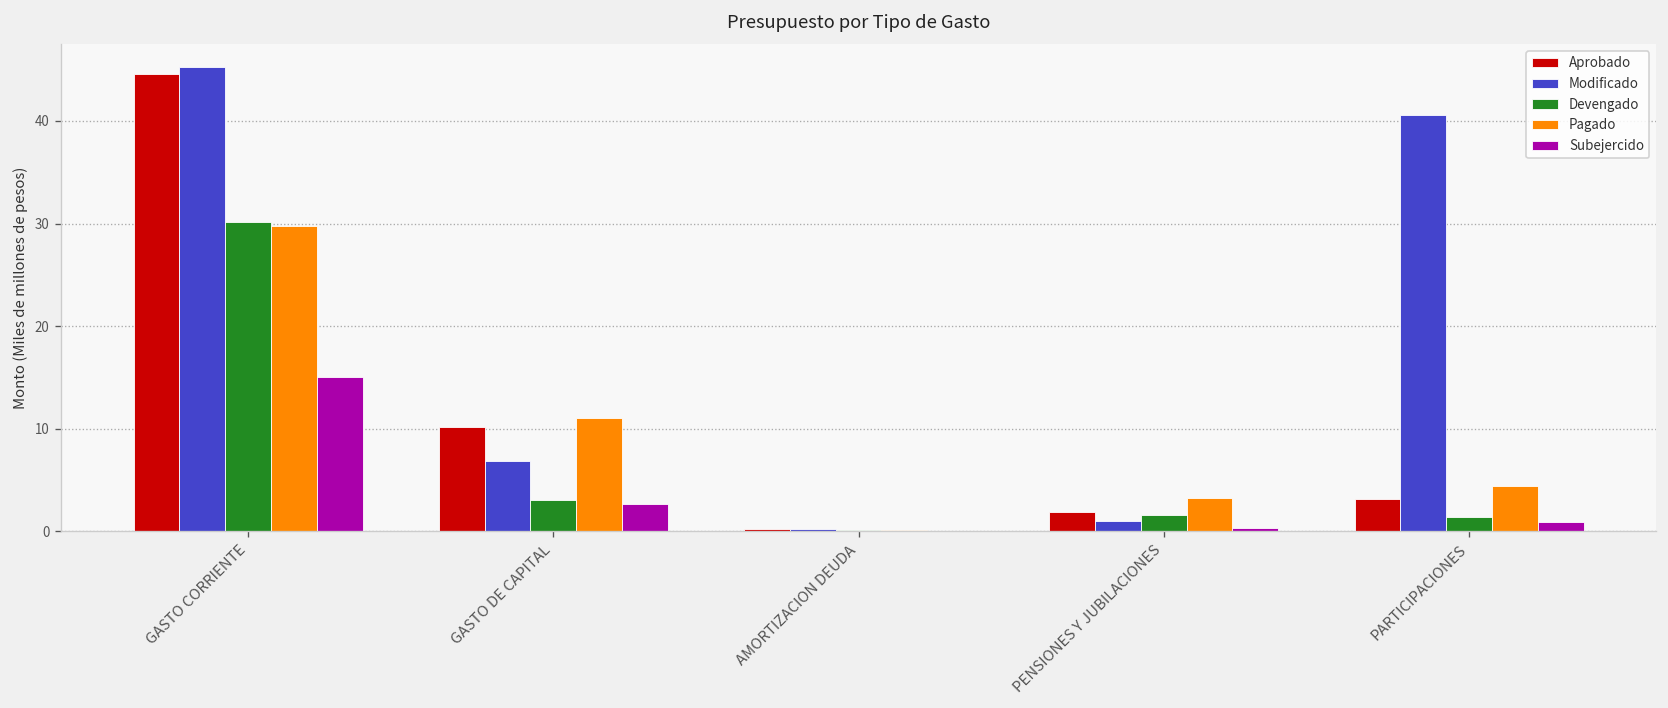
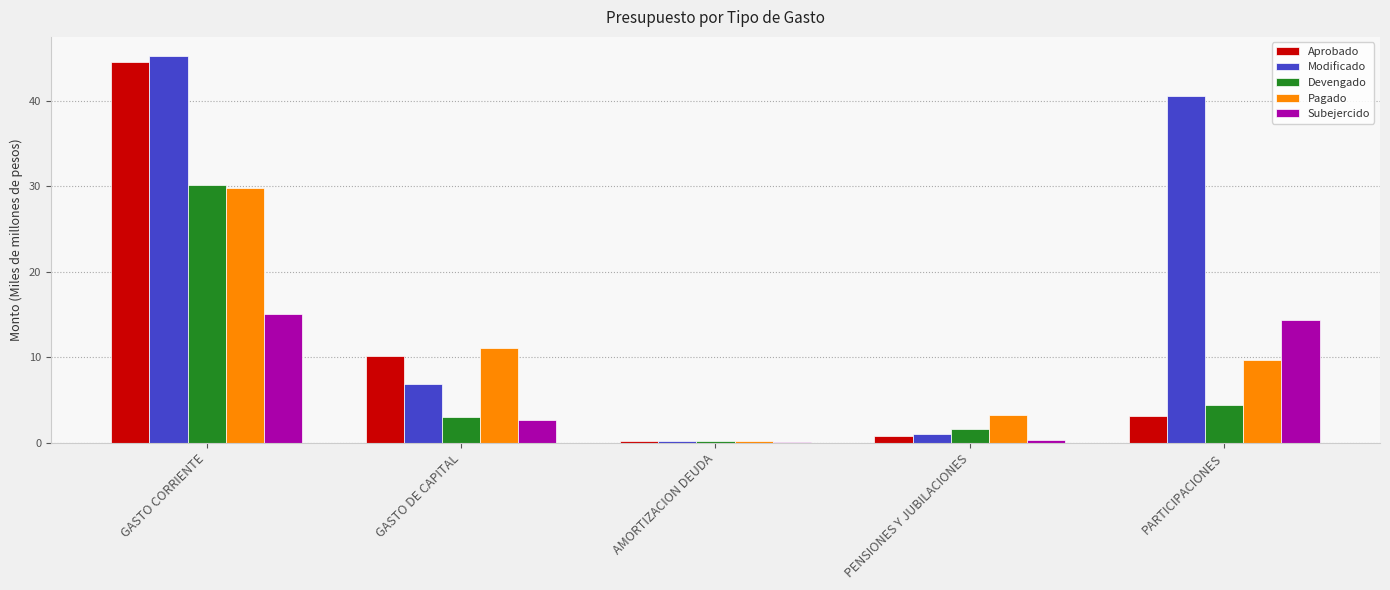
  {
    "Aprobado": {
      "GASTO CORRIENTE": 45,
      "GASTO DE CAPITAL": 10,
-     "PENSIONES Y JUBILACIONES": 2,
+     "PENSIONES Y JUBILACIONES": 1,
      "PARTICIPACIONES": 3
    },
    "Modificado": {
      "GASTO CORRIENTE": 45,
      "GASTO DE CAPITAL": 7,
      "PENSIONES Y JUBILACIONES": 1,
      "PARTICIPACIONES": 41
    },
    "Devengado": {
      "GASTO CORRIENTE": 30,
      "GASTO DE CAPITAL": 3,
      "PENSIONES Y JUBILACIONES": 2,
-     "PARTICIPACIONES": 1
+     "PARTICIPACIONES": 4
    },
    "Pagado": {
      "GASTO CORRIENTE": 30,
      "GASTO DE CAPITAL": 11,
      "PENSIONES Y JUBILACIONES": 3,
-     "PARTICIPACIONES": 4
+     "PARTICIPACIONES": 10
    },
    "Subejercido": {
      "GASTO CORRIENTE": 15,
      "GASTO DE CAPITAL": 3,
      "PENSIONES Y JUBILACIONES": 0,
-     "PARTICIPACIONES": 1
+     "PARTICIPACIONES": 14
    }
  }
